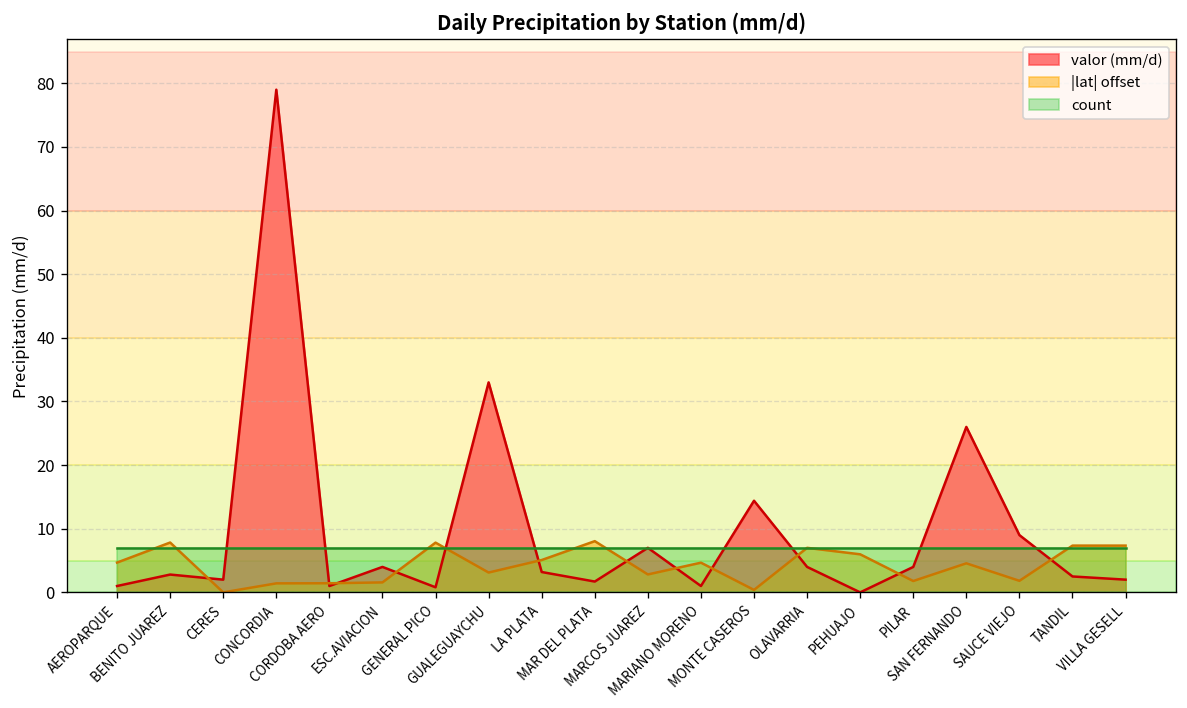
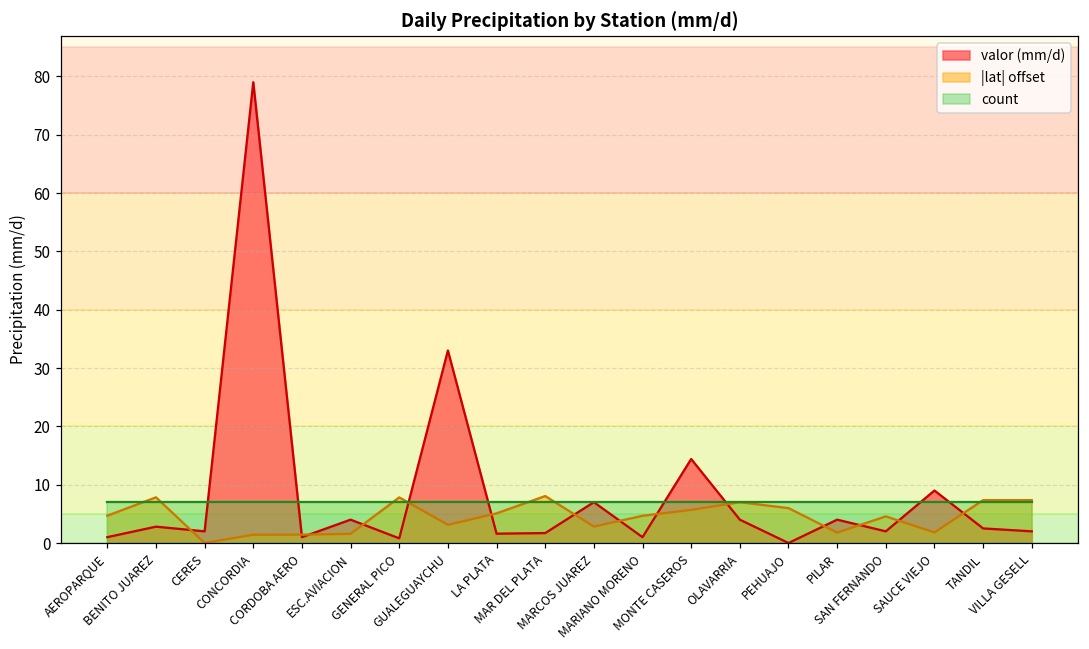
  {
    "valor (mm/d)": {
      "AEROPARQUE": 1,
      "BENITO JUAREZ": 3,
      "CERES": 2,
      "CONCORDIA": 79,
      "ESC.AVIACION": 4,
      "GENERAL PICO": 1,
      "GUALEGUAYCHU": 33,
-     "LA PLATA": 3,
+     "LA PLATA": 2,
      "MAR DEL PLATA": 2,
      "MARIANO MORENO": 1,
      "MONTE CASEROS": 14,
      "OLAVARRIA": 4,
      "PEHUAJO": 0,
      "PILAR": 4,
-     "SAN FERNANDO": 26,
+     "SAN FERNANDO": 2,
      "SAUCE VIEJO": 9,
      "TANDIL": 3,
      "VILLA GESELL": 2
    },
    "|lat| offset": {
      "AEROPARQUE": 5,
      "BENITO JUAREZ": 8,
      "CERES": 0,
      "CONCORDIA": 1,
      "ESC.AVIACION": 2,
      "GENERAL PICO": 8,
      "GUALEGUAYCHU": 3,
      "LA PLATA": 5,
      "MAR DEL PLATA": 8,
      "MARCOS JUAREZ": 3,
      "MARIANO MORENO": 5,
-     "MONTE CASEROS": 0,
+     "MONTE CASEROS": 6,
      "PEHUAJO": 6,
      "PILAR": 2,
      "SAN FERNANDO": 5,
      "SAUCE VIEJO": 2
    },
    "count": {
      "AEROPARQUE": 7,
      "BENITO JUAREZ": 7,
      "CERES": 7,
      "CONCORDIA": 7,
      "CORDOBA AERO": 7,
      "ESC.AVIACION": 7,
      "GENERAL PICO": 7,
      "GUALEGUAYCHU": 7,
      "LA PLATA": 7,
      "MAR DEL PLATA": 7,
      "MARIANO MORENO": 7,
      "MONTE CASEROS": 7,
      "PEHUAJO": 7,
      "PILAR": 7,
      "SAN FERNANDO": 7,
      "SAUCE VIEJO": 7
    }
  }
